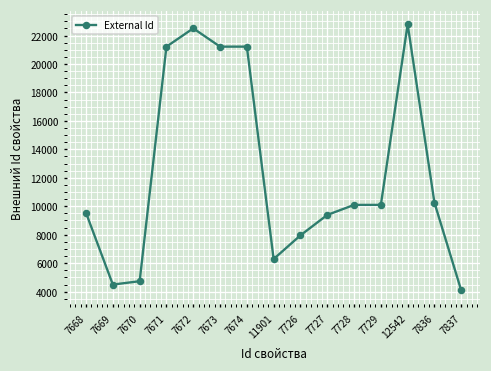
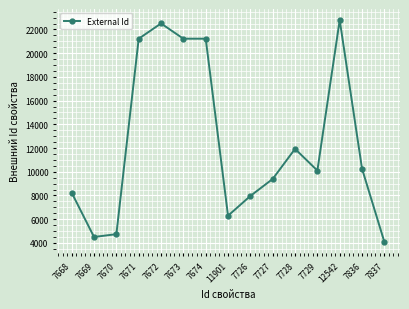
  {
-   "7668": 9500,
+   "7668": 8200,
    "7669": 4500,
    "7670": 4700,
    "7671": 21200,
    "7672": 22500,
    "7673": 21200,
    "7674": 21200,
    "11901": 6300,
    "7726": 8000,
    "7727": 9400,
-   "7728": 10100,
+   "7728": 11900,
    "7729": 10100,
    "12542": 22800,
    "7836": 10300,
    "7837": 4100
  }
